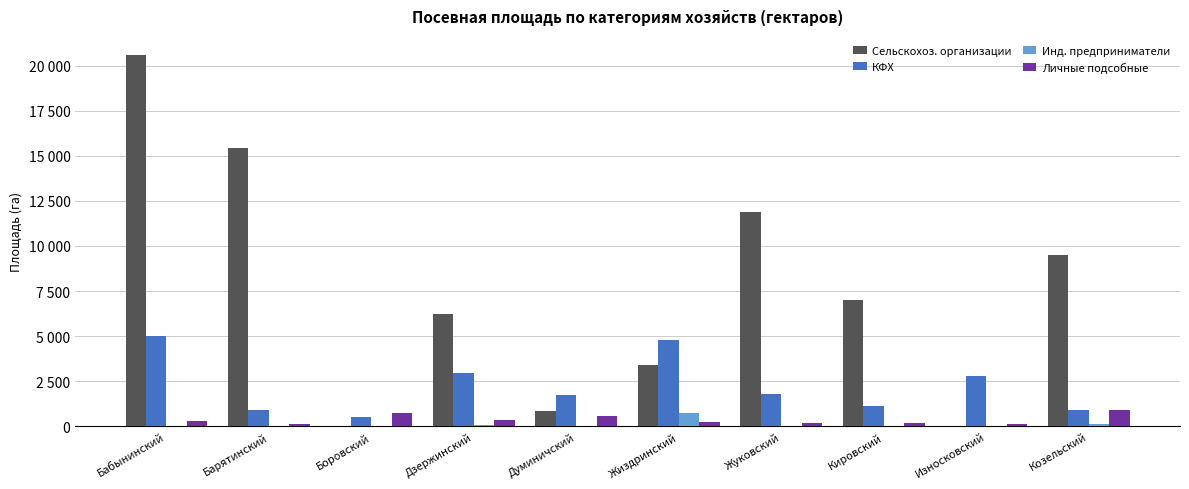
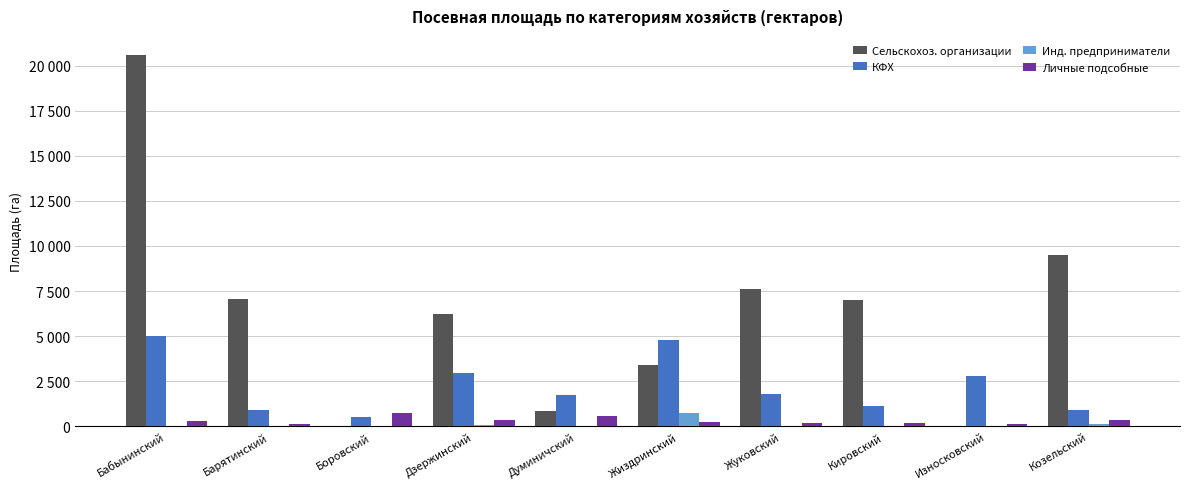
  {
    "Сельскохоз. организации": {
      "Бабынинский": 20600,
-     "Барятинский": 15400,
+     "Барятинский": 7000,
      "Боровский": 0,
      "Дзержинский": 6200,
      "Думиничский": 900,
      "Жиздринский": 3400,
-     "Жуковский": 11900,
+     "Жуковский": 7600,
      "Кировский": 7000,
      "Износковский": 0,
      "Козельский": 9500
    },
    "Личные подсобные": {
      "Бабынинский": 300,
      "Боровский": 700,
      "Дзержинский": 400,
      "Думиничский": 600,
      "Жиздринский": 200,
      "Жуковский": 200,
      "Кировский": 200,
-     "Козельский": 900
+     "Козельский": 400
    }
  }
